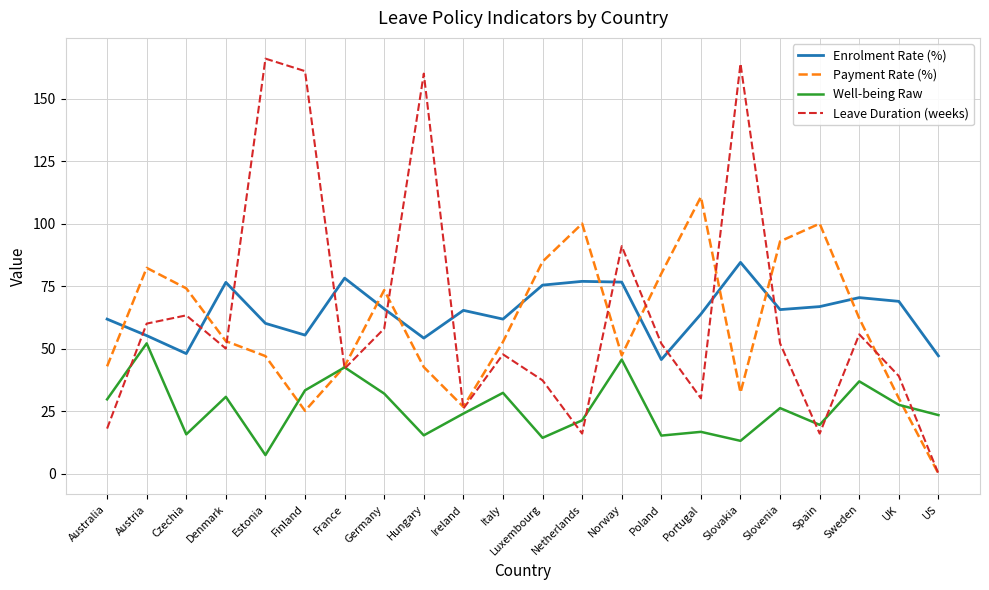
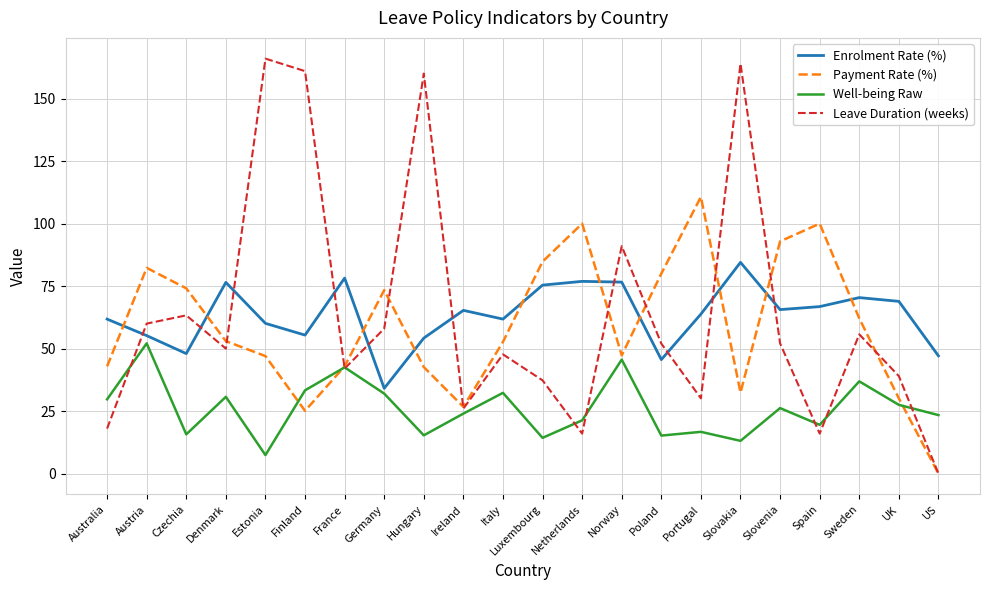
  {
    "Enrolment Rate (%)": {
      "Australia": 62,
      "Austria": 55,
      "Czechia": 48,
      "Denmark": 77,
      "Estonia": 60,
      "Finland": 55,
      "France": 78,
-     "Germany": 66,
+     "Germany": 34,
      "Hungary": 54,
      "Ireland": 65,
      "Italy": 62,
      "Luxembourg": 75,
      "Netherlands": 77,
      "Norway": 77,
      "Poland": 46,
      "Portugal": 64,
      "Slovakia": 85,
      "Slovenia": 66,
      "Spain": 67,
      "Sweden": 70,
      "UK": 69,
      "US": 47
    },
    "Payment Rate (%)": {
      "Australia": 43,
      "Austria": 82,
      "Czechia": 74,
      "Denmark": 53,
      "Estonia": 47,
      "Finland": 25,
      "Germany": 73,
      "Hungary": 43,
      "Italy": 53,
      "Luxembourg": 85,
      "Netherlands": 100,
      "Norway": 47,
      "Poland": 80,
      "Portugal": 111,
      "Slovakia": 32,
      "Slovenia": 93,
      "Spain": 100,
      "Sweden": 62,
      "UK": 30
    },
    "Well-being Raw": {
      "Australia": 30,
      "Austria": 52,
      "Czechia": 16,
      "Denmark": 31,
      "Estonia": 7,
      "Finland": 33,
      "Germany": 32,
      "Hungary": 15,
      "Ireland": 24,
      "Italy": 32,
      "Luxembourg": 14,
      "Netherlands": 21,
      "Norway": 46,
      "Poland": 15,
      "Portugal": 17,
      "Slovakia": 13,
      "Slovenia": 26,
      "Spain": 20,
      "Sweden": 37,
      "UK": 28,
      "US": 23
    },
    "Leave Duration (weeks)": {
      "Australia": 18,
      "Austria": 60,
      "Czechia": 63,
      "Denmark": 50,
      "Estonia": 166,
      "Finland": 161,
      "Germany": 58,
      "Hungary": 160,
      "Italy": 48,
      "Luxembourg": 37,
      "Netherlands": 16,
      "Norway": 91,
      "Poland": 52,
      "Portugal": 30,
      "Slovakia": 164,
      "Slovenia": 52,
      "Spain": 16,
      "Sweden": 56,
      "UK": 39
    }
  }
